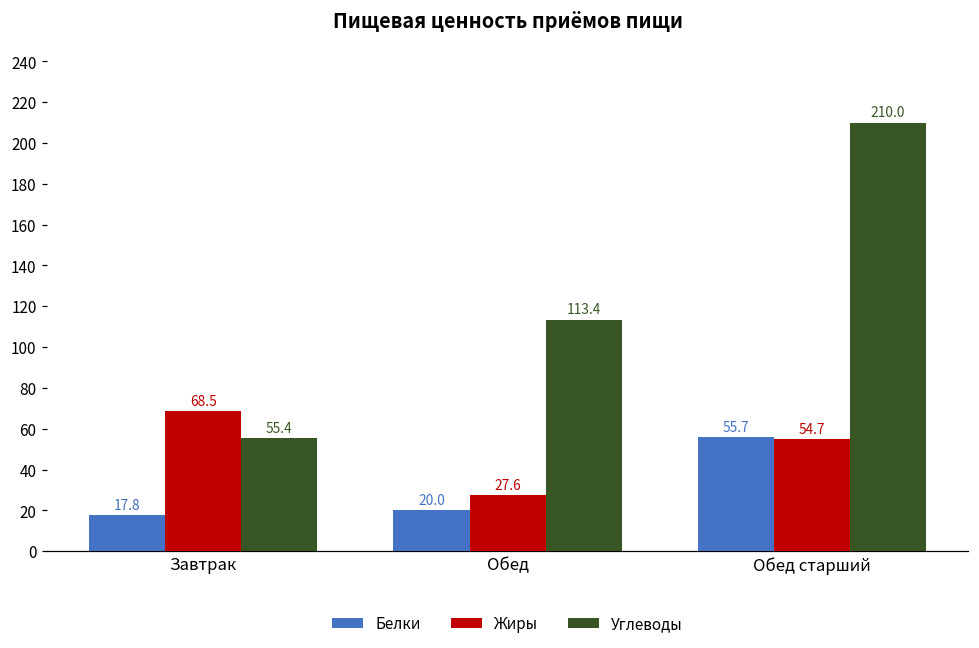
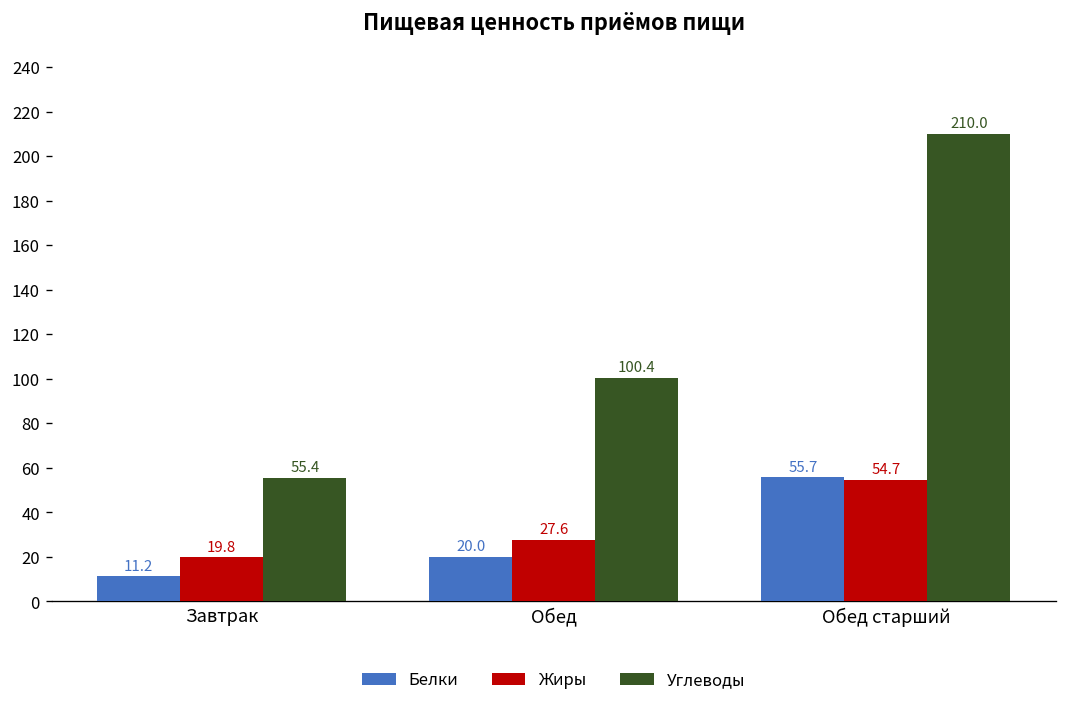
  {
    "Белки": {
-     "Завтрак": 17.8,
+     "Завтрак": 11.2,
      "Обед": 20.0,
      "Обед старший": 55.7
    },
    "Жиры": {
-     "Завтрак": 68.5,
+     "Завтрак": 19.8,
      "Обед": 27.6,
      "Обед старший": 54.7
    },
    "Углеводы": {
      "Завтрак": 55.4,
-     "Обед": 113.4,
+     "Обед": 100.4,
      "Обед старший": 210.0
    }
  }
